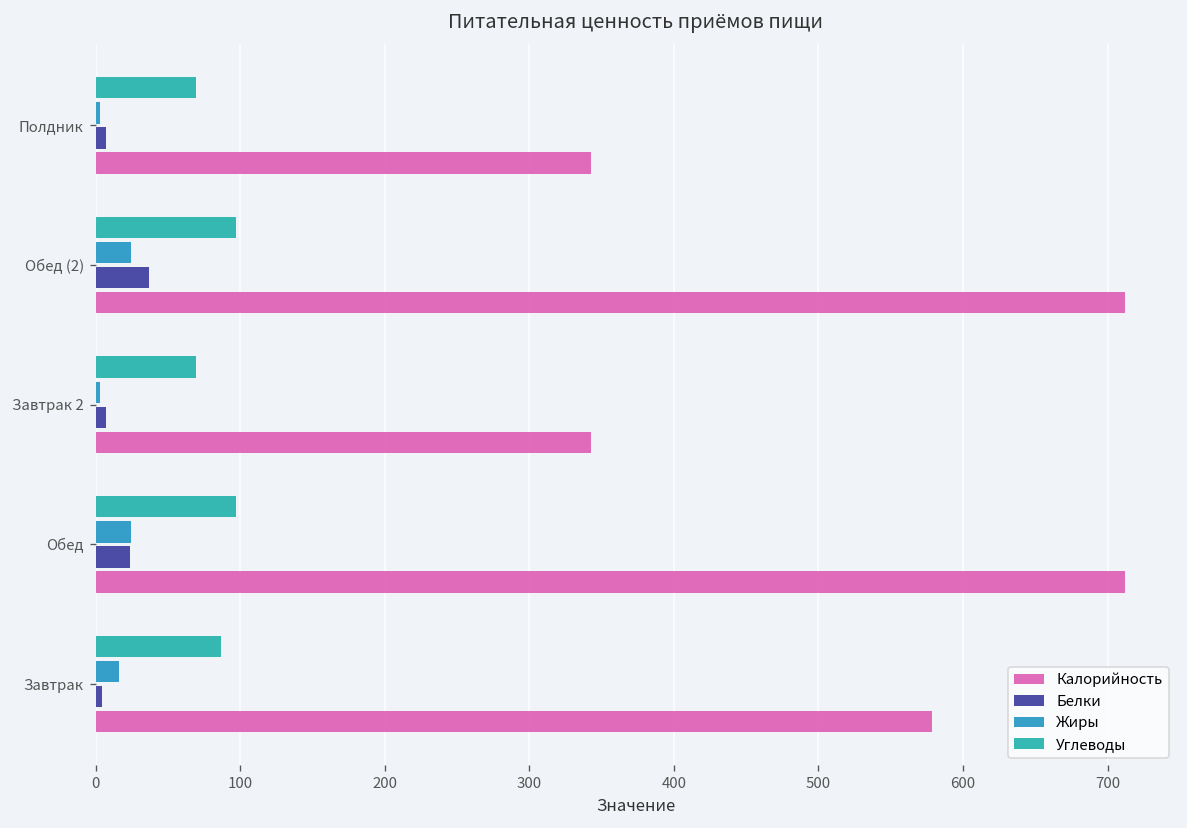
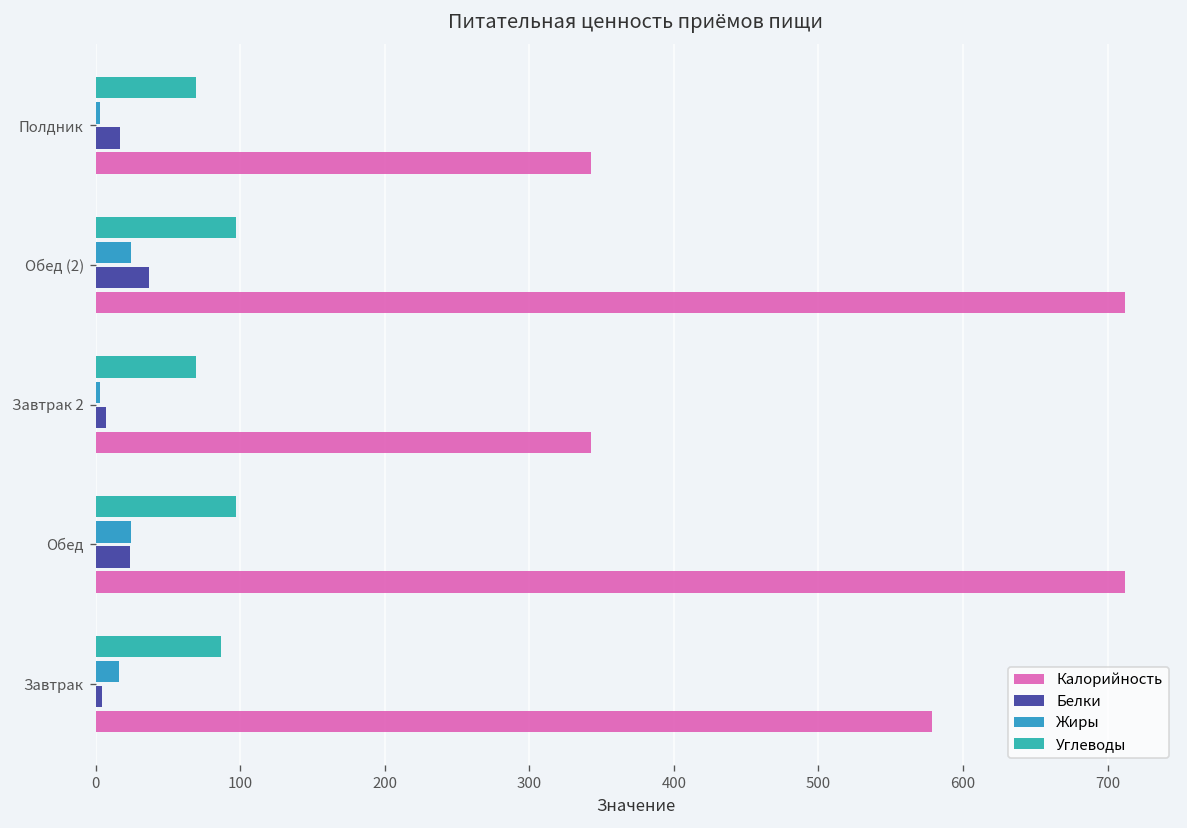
  {
    "Калорийность": {
      "Полдник": 342,
      "Обед (2)": 712,
      "Завтрак 2": 342,
      "Обед": 712,
      "Завтрак": 579
    },
    "Белки": {
-     "Полдник": 7,
+     "Полдник": 17,
      "Обед (2)": 37,
      "Завтрак 2": 7,
      "Обед": 24,
      "Завтрак": 4
    }
  }
